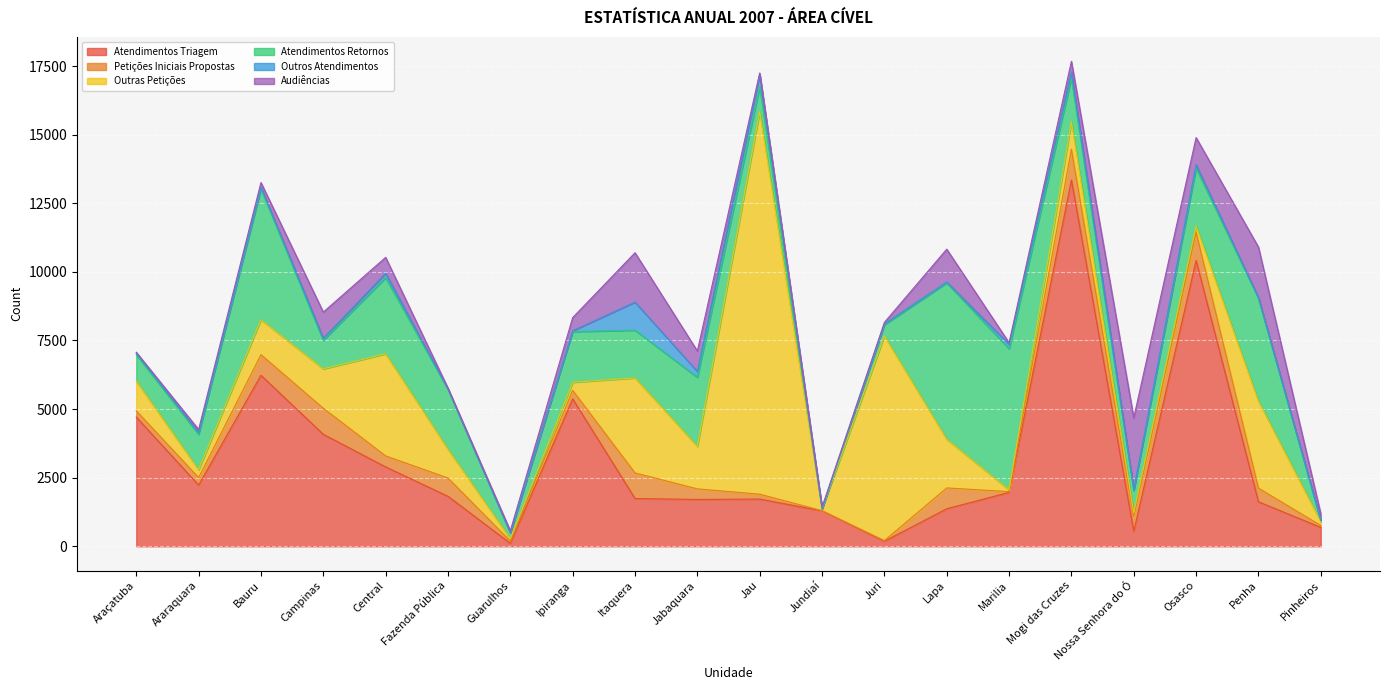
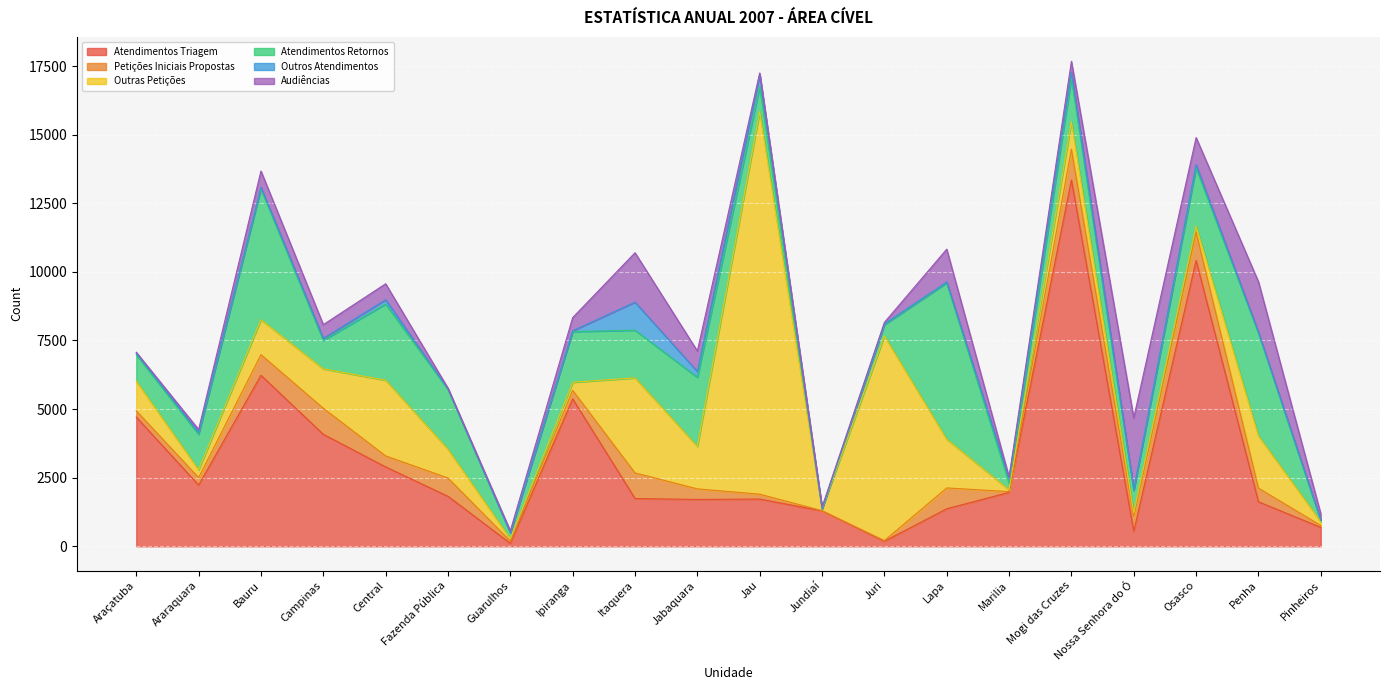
  {
    "Outras Petições": {
      "Araçatuba": 1100,
      "Araraquara": 300,
      "Bauru": 1300,
      "Campinas": 1400,
-     "Central": 3700,
+     "Central": 2800,
      "Fazenda Pública": 1100,
      "Ipiranga": 300,
      "Itaquera": 3500,
      "Jabaquara": 1500,
      "Jau": 13900,
      "Juri": 7500,
      "Lapa": 1800,
      "Mogi das Cruzes": 1000,
      "Nossa Senhora do Ó": 100,
      "Osasco": 200,
-     "Penha": 3200
+     "Penha": 1900
    },
    "Atendimentos Retornos": {
      "Central": 2800,
      "Itaquera": 1700,
      "Jabaquara": 2500,
      "Jau": 900,
-     "Marilia": 5100,
+     "Marilia": 200,
      "Mogi das Cruzes": 1600,
      "Osasco": 2100
    },
    "Outros Atendimentos": {
      "Central": 200,
      "Itaquera": 1000,
      "Jabaquara": 200,
      "Mogi das Cruzes": 200,
      "Osasco": 100
    },
    "Audiências": {
      "Araraquara": 100,
-     "Bauru": 200,
-     "Campinas": 1000,
+     "Bauru": 600,
+     "Campinas": 500,
      "Central": 600,
      "Ipiranga": 500,
      "Itaquera": 1800,
      "Jabaquara": 800,
      "Lapa": 1200,
      "Mogi das Cruzes": 400,
      "Nossa Senhora do Ó": 2600,
      "Osasco": 1000,
      "Penha": 1800,
      "Pinheiros": 200
    }
  }
